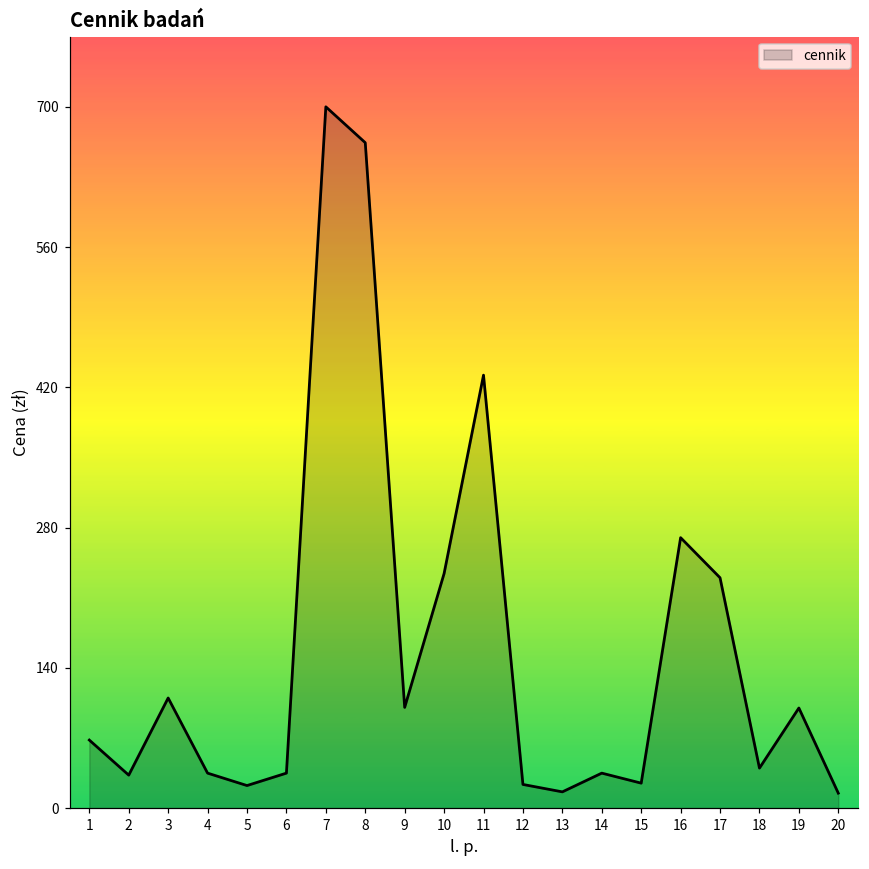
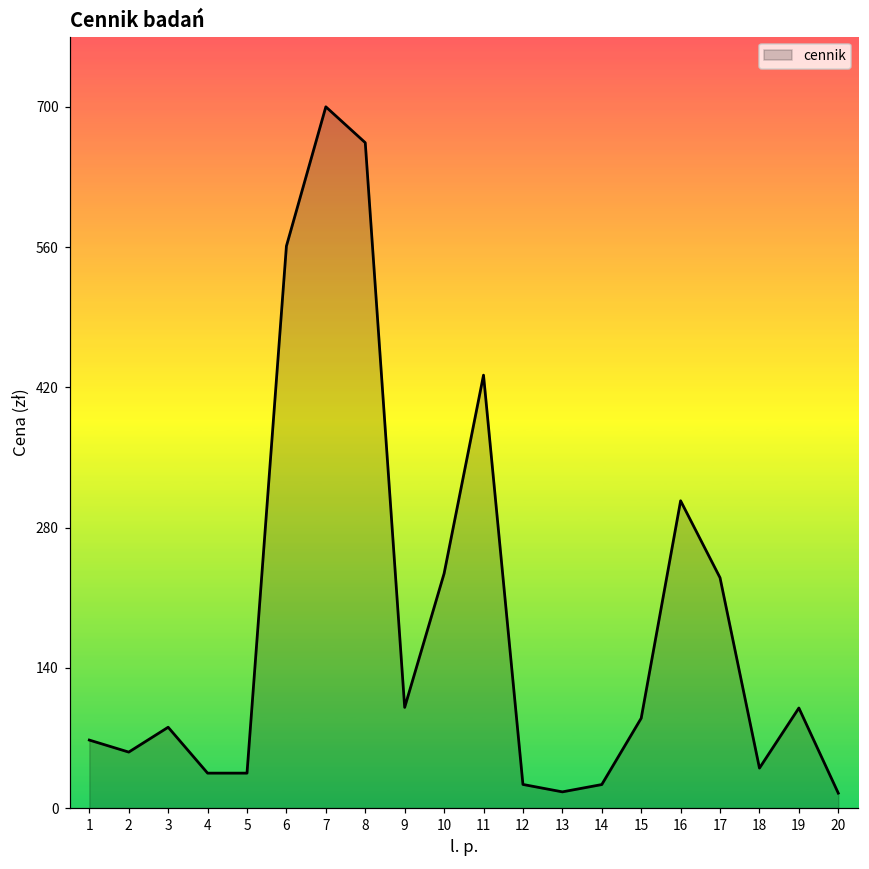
  {
    "1": 70,
-   "2": 30,
-   "3": 110,
+   "2": 60,
+   "3": 80,
    "4": 40,
-   "5": 20,
-   "6": 40,
+   "5": 40,
+   "6": 560,
    "7": 700,
    "8": 660,
    "9": 100,
    "10": 230,
    "11": 430,
    "12": 20,
    "13": 20,
-   "14": 40,
-   "15": 30,
-   "16": 270,
+   "14": 20,
+   "15": 90,
+   "16": 310,
    "17": 230,
    "18": 40,
    "19": 100,
    "20": 20
  }
